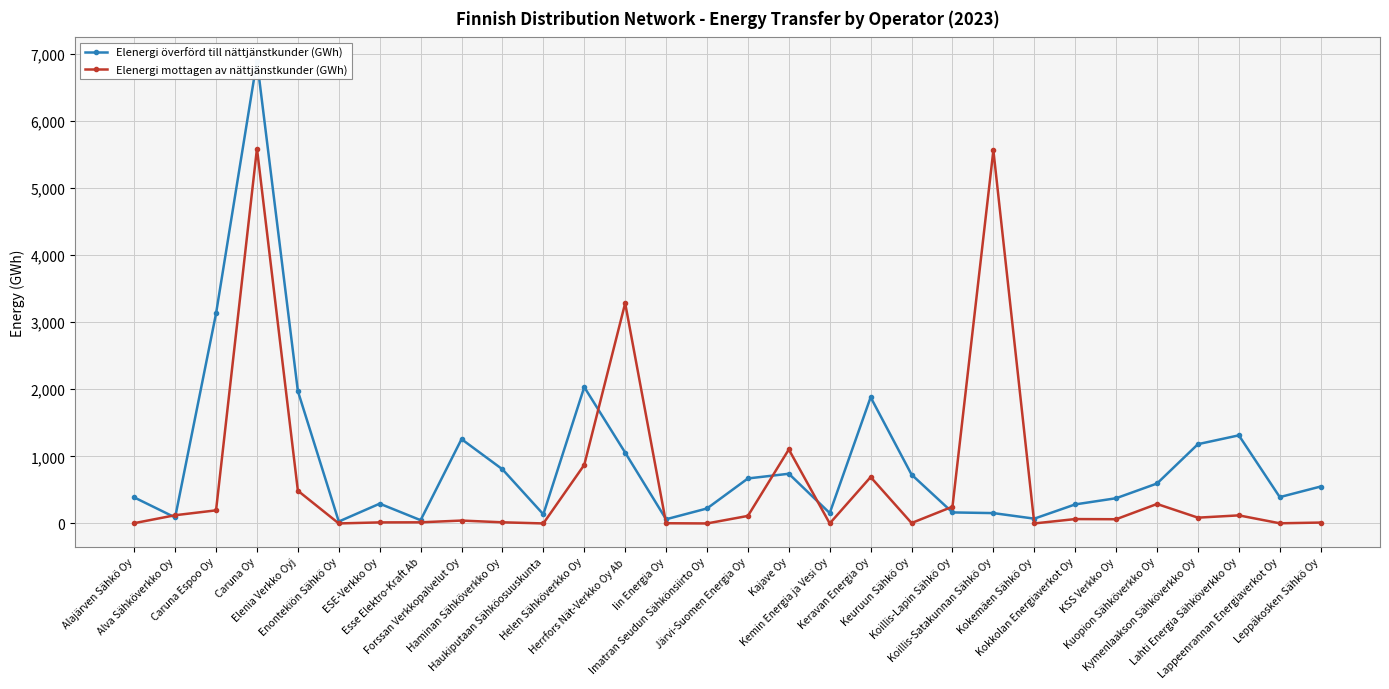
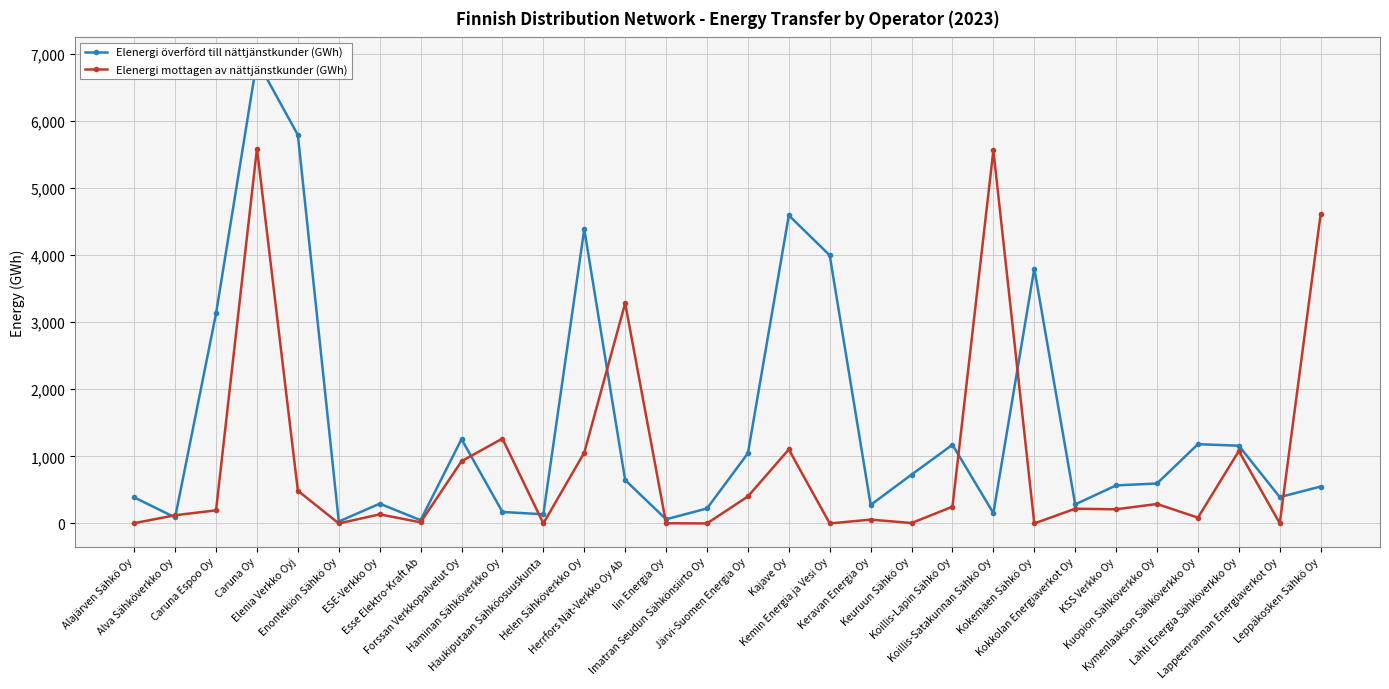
  {
    "Elenergi överförd till nättjänstkunder (GWh)": {
      "Alajärven Sähkö Oy": "400",
      "Caruna Espoo Oy": "3,100",
-     "Elenia Verkko Oyj": "2,000",
+     "Elenia Verkko Oyj": "5,800",
      "ESE-Verkko Oy": "300",
      "Forssan Verkkopalvelut Oy": "1,300",
-     "Haminan Sähköverkko Oy": "800",
+     "Haminan Sähköverkko Oy": "200",
      "Haukiputaan Sähköosuuskunta": "100",
-     "Helen Sähköverkko Oy": "2,000",
-     "Herrfors Nät-Verkko Oy Ab": "1,100",
+     "Helen Sähköverkko Oy": "4,400",
+     "Herrfors Nät-Verkko Oy Ab": "600",
      "Iin Energia Oy": "100",
      "Imatran Seudun Sähkönsiirto Oy": "200",
-     "Järvi-Suomen Energia Oy": "700",
-     "Kajave Oy": "700",
-     "Kemin Energia ja Vesi Oy": "200",
-     "Keravan Energia Oy": "1,900",
+     "Järvi-Suomen Energia Oy": "1,000",
+     "Kajave Oy": "4,600",
+     "Kemin Energia ja Vesi Oy": "4,000",
+     "Keravan Energia Oy": "300",
      "Keuruun Sähkö Oy": "700",
-     "Koillis-Lapin Sähkö Oy": "200",
+     "Koillis-Lapin Sähkö Oy": "1,200",
      "Koillis-Satakunnan Sähkö Oy": "200",
-     "Kokemäen Sähkö Oy": "100",
+     "Kokemäen Sähkö Oy": "3,800",
      "Kokkolan Energiaverkot Oy": "300",
-     "KSS Verkko Oy": "400",
+     "KSS Verkko Oy": "600",
      "Kuopion Sähköverkko Oy": "600",
      "Kymenlaakson Sähköverkko Oy": "1,200",
-     "Lahti Energia Sähköverkko Oy": "1,300",
+     "Lahti Energia Sähköverkko Oy": "1,200",
      "Lappeenrannan Energiaverkot Oy": "400",
      "Leppäkosken Sähkö Oy": "600"
    },
    "Elenergi mottagen av nättjänstkunder (GWh)": {
      "Alajärven Sähkö Oy": "0",
      "Caruna Espoo Oy": "200",
      "Caruna Oy": "5,600",
      "Elenia Verkko Oyj": "500",
-     "ESE-Verkko Oy": "0",
-     "Forssan Verkkopalvelut Oy": "0",
-     "Haminan Sähköverkko Oy": "0",
+     "ESE-Verkko Oy": "100",
+     "Forssan Verkkopalvelut Oy": "900",
+     "Haminan Sähköverkko Oy": "1,300",
      "Haukiputaan Sähköosuuskunta": "0",
-     "Helen Sähköverkko Oy": "900",
+     "Helen Sähköverkko Oy": "1,100",
      "Herrfors Nät-Verkko Oy Ab": "3,300",
      "Iin Energia Oy": "0",
      "Imatran Seudun Sähkönsiirto Oy": "0",
-     "Järvi-Suomen Energia Oy": "100",
+     "Järvi-Suomen Energia Oy": "400",
      "Kajave Oy": "1,100",
      "Kemin Energia ja Vesi Oy": "0",
-     "Keravan Energia Oy": "700",
+     "Keravan Energia Oy": "100",
      "Keuruun Sähkö Oy": "0",
      "Koillis-Lapin Sähkö Oy": "300",
      "Koillis-Satakunnan Sähkö Oy": "5,600",
      "Kokemäen Sähkö Oy": "0",
-     "Kokkolan Energiaverkot Oy": "100",
-     "KSS Verkko Oy": "100",
+     "Kokkolan Energiaverkot Oy": "200",
+     "KSS Verkko Oy": "200",
      "Kuopion Sähköverkko Oy": "300",
      "Kymenlaakson Sähköverkko Oy": "100",
-     "Lahti Energia Sähköverkko Oy": "100",
+     "Lahti Energia Sähköverkko Oy": "1,100",
      "Lappeenrannan Energiaverkot Oy": "0",
-     "Leppäkosken Sähkö Oy": "0"
+     "Leppäkosken Sähkö Oy": "4,600"
    }
  }
